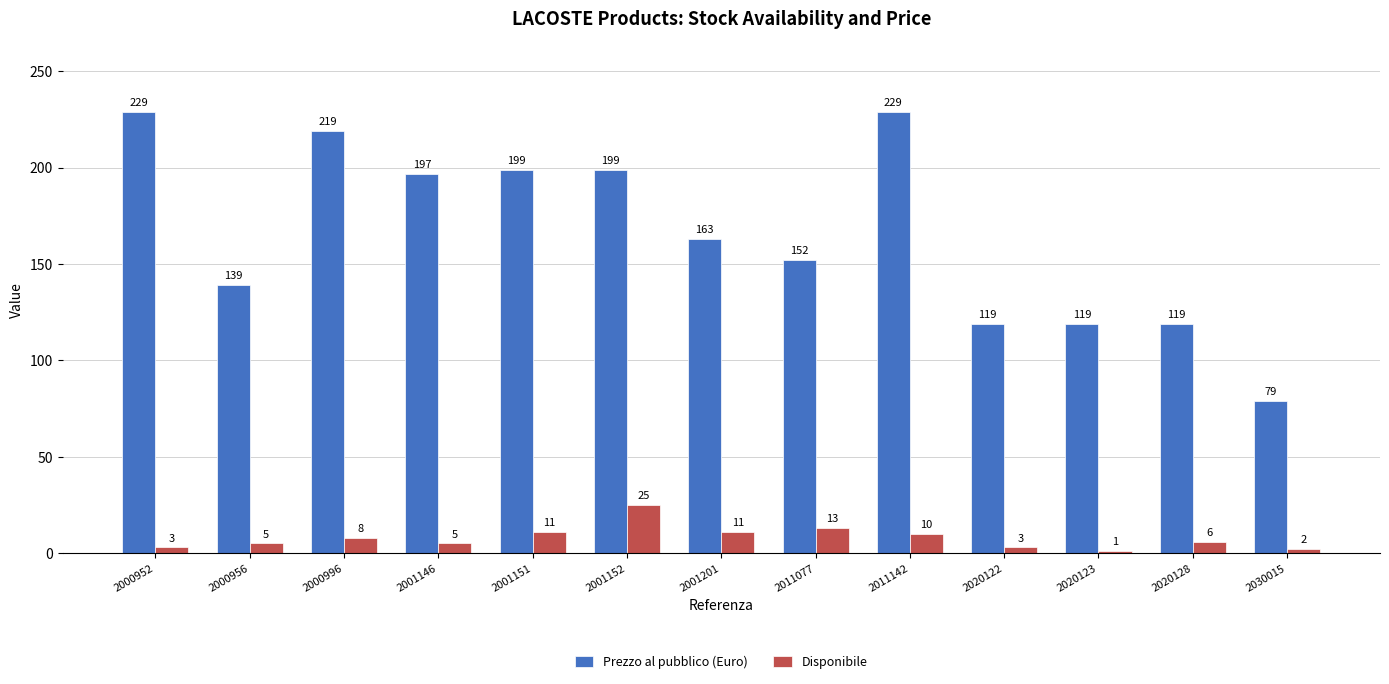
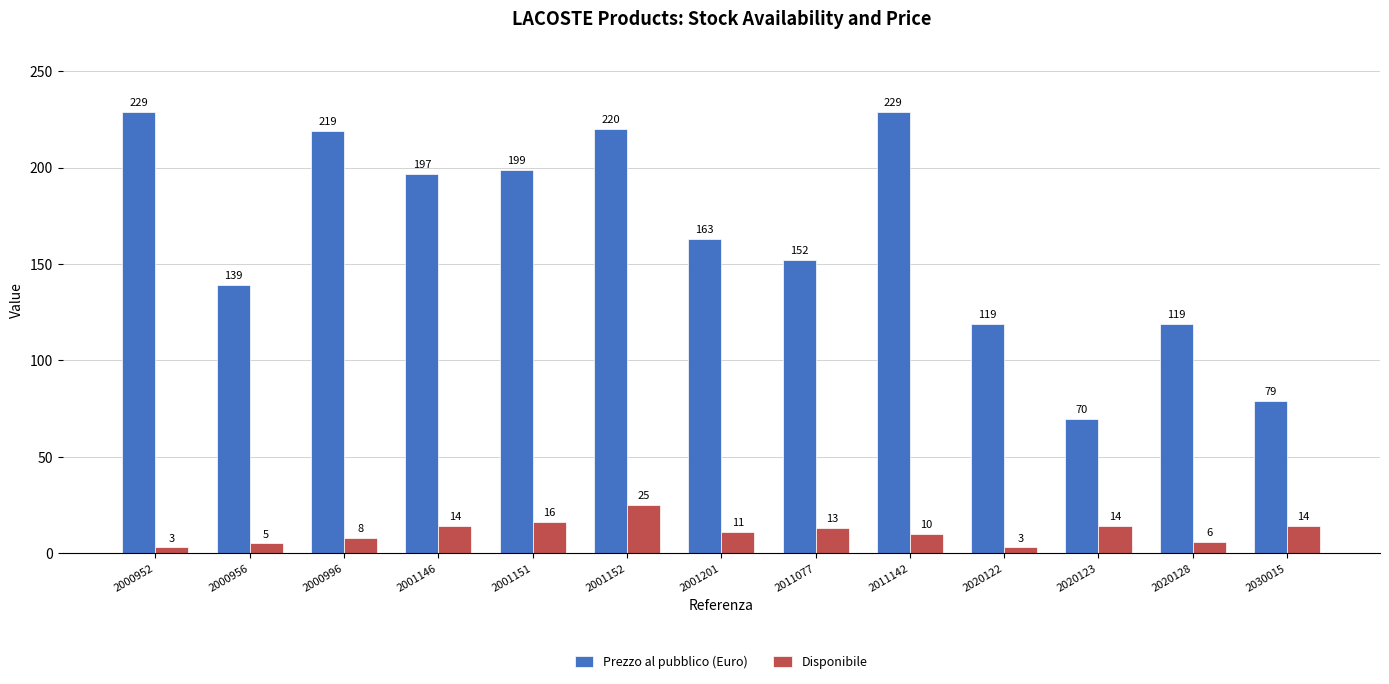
  {
    "Prezzo al pubblico (Euro)": {
      "2000952": 229,
      "2000956": 139,
      "2000996": 219,
      "2001146": 197,
      "2001151": 199,
-     "2001152": 199,
+     "2001152": 220,
      "2001201": 163,
      "2011077": 152,
      "2011142": 229,
      "2020122": 119,
-     "2020123": 119,
+     "2020123": 70,
      "2020128": 119,
      "2030015": 79
    },
    "Disponibile": {
      "2000952": 3,
      "2000956": 5,
      "2000996": 8,
-     "2001146": 5,
-     "2001151": 11,
+     "2001146": 14,
+     "2001151": 16,
      "2001152": 25,
      "2001201": 11,
      "2011077": 13,
      "2011142": 10,
      "2020122": 3,
-     "2020123": 1,
+     "2020123": 14,
      "2020128": 6,
-     "2030015": 2
+     "2030015": 14
    }
  }
